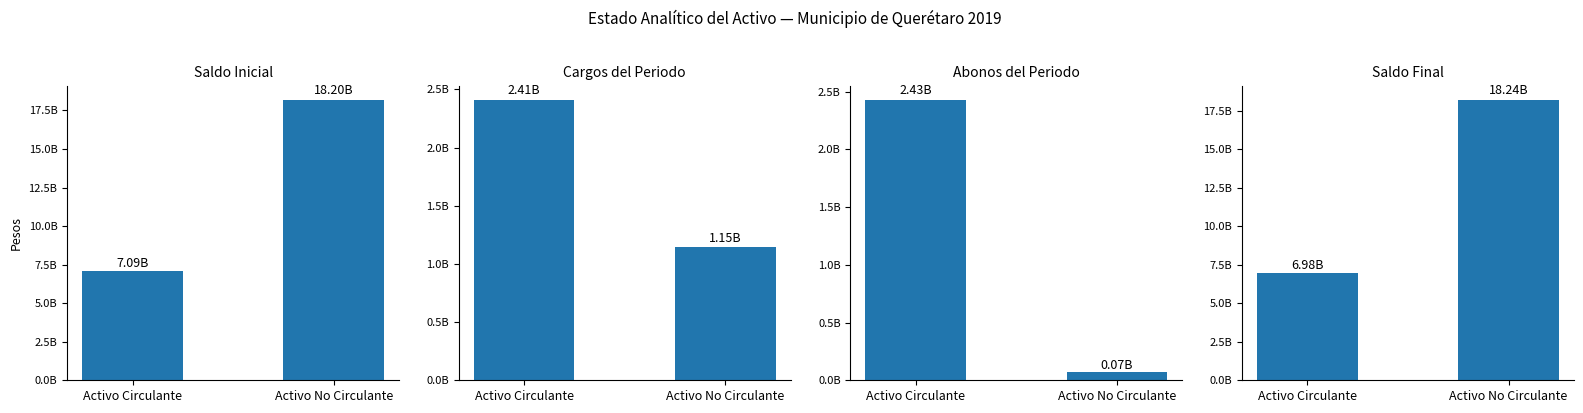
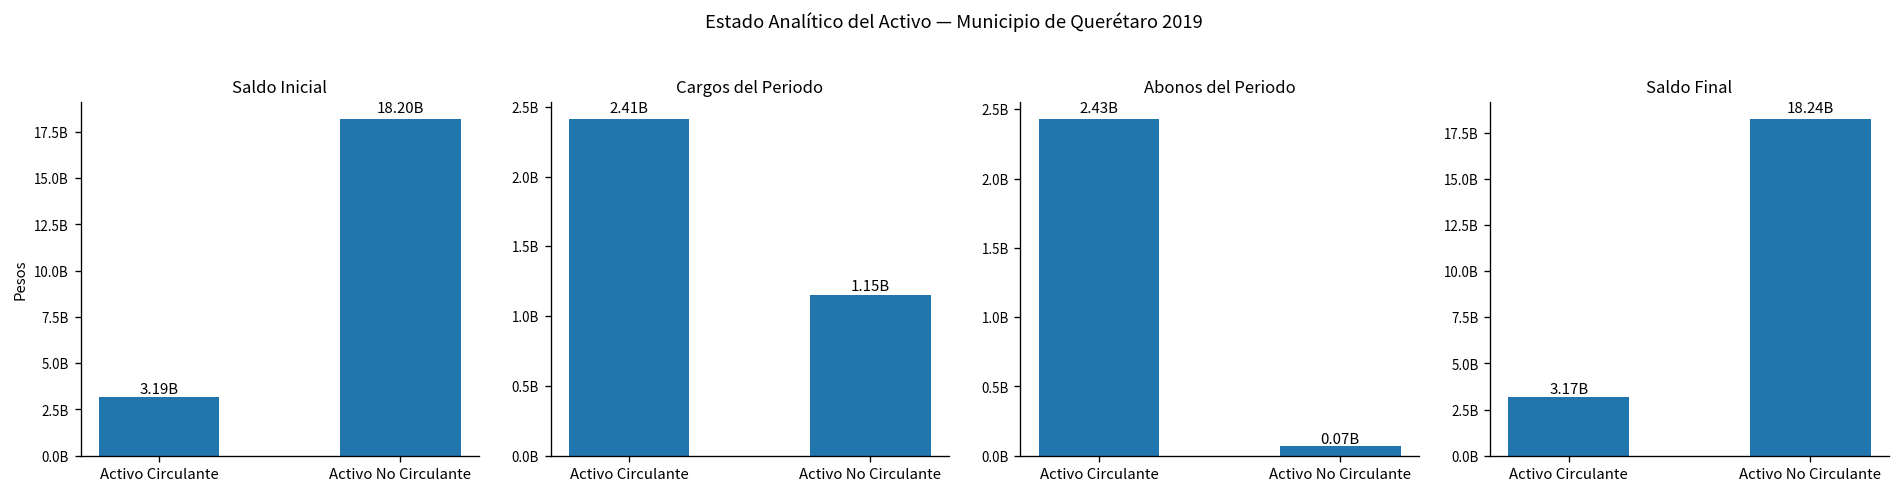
  {
    "Saldo Inicial": {
-     "Activo Circulante": "7.09B",
+     "Activo Circulante": "3.19B",
      "Activo No Circulante": "18.20B"
    },
    "Cargos del Periodo": {
      "Activo Circulante": "2.41B",
      "Activo No Circulante": "1.15B"
    },
    "Abonos del Periodo": {
      "Activo Circulante": "2.43B",
      "Activo No Circulante": "0.07B"
    },
    "Saldo Final": {
-     "Activo Circulante": "6.98B",
+     "Activo Circulante": "3.17B",
      "Activo No Circulante": "18.24B"
    }
  }
